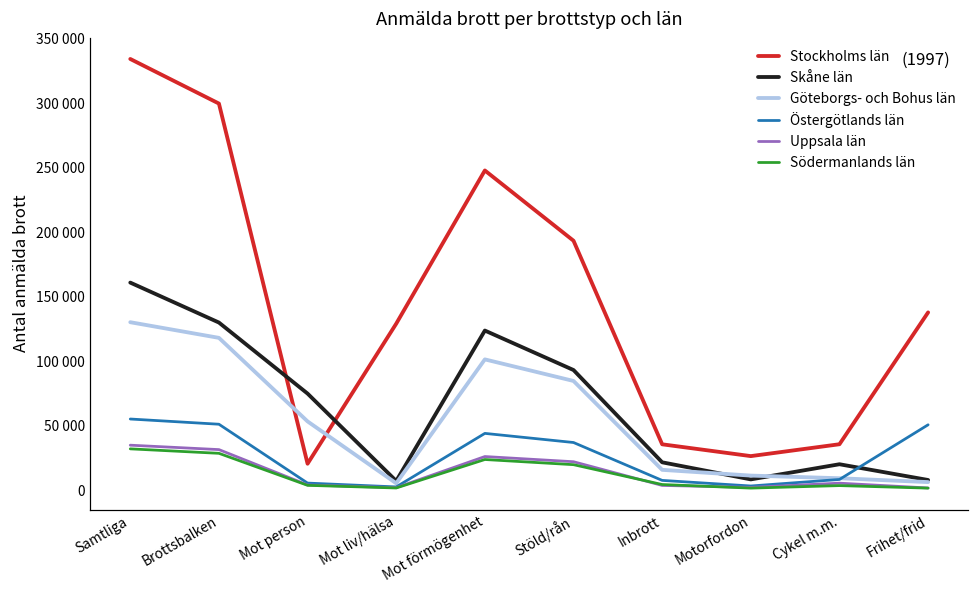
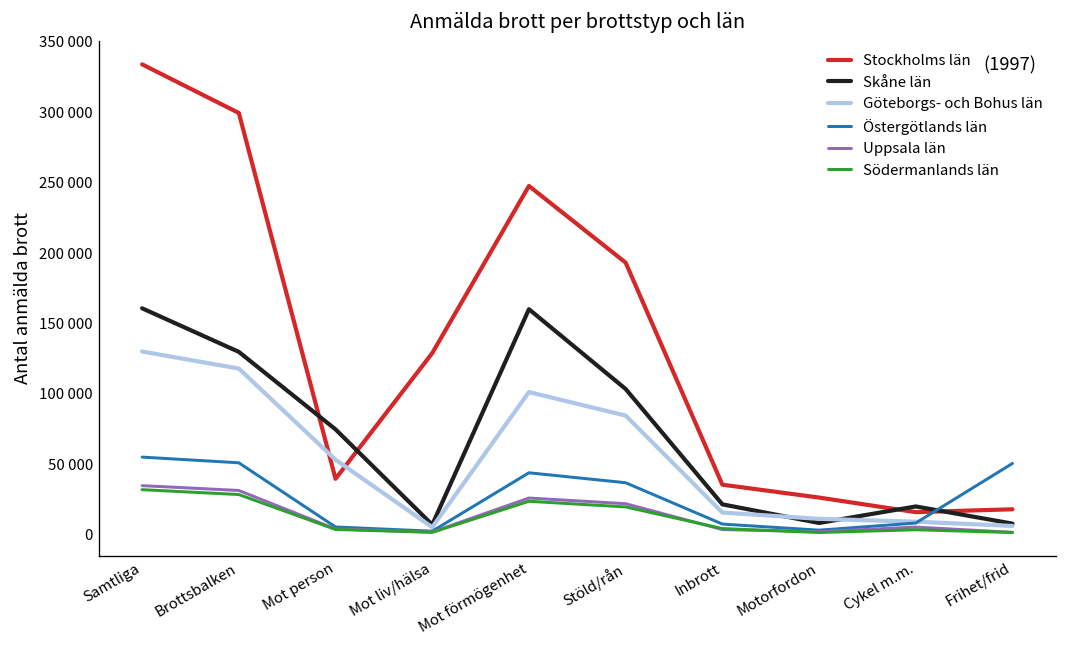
  {
    "Stockholms län": {
      "Samtliga": 334000,
      "Brottsbalken": 300000,
-     "Mot person": 21000,
+     "Mot person": 40000,
      "Mot liv/hälsa": 129000,
      "Mot förmögenhet": 248000,
      "Stöld/rån": 193000,
      "Inbrott": 36000,
      "Motorfordon": 26000,
-     "Cykel m.m.": 36000,
-     "Frihet/frid": 138000
+     "Cykel m.m.": 16000,
+     "Frihet/frid": 18000
    },
    "Skåne län": {
      "Samtliga": 161000,
      "Brottsbalken": 130000,
      "Mot person": 75000,
-     "Mot förmögenhet": 124000,
-     "Stöld/rån": 93000,
+     "Mot förmögenhet": 160000,
+     "Stöld/rån": 104000,
      "Inbrott": 22000,
      "Motorfordon": 8000,
      "Cykel m.m.": 20000
    },
    "Göteborgs- och Bohus län": {
      "Samtliga": 130000,
      "Brottsbalken": 118000,
      "Mot person": 53000,
      "Mot förmögenhet": 101000,
      "Stöld/rån": 85000,
      "Inbrott": 16000,
      "Motorfordon": 11000
    },
    "Östergötlands län": {
      "Samtliga": 55000,
      "Brottsbalken": 51000,
      "Mot förmögenhet": 44000,
      "Stöld/rån": 37000,
      "Inbrott": 8000,
      "Frihet/frid": 51000
    },
    "Uppsala län": {
      "Samtliga": 35000,
      "Brottsbalken": 31000,
      "Mot förmögenhet": 26000,
      "Stöld/rån": 22000
    },
    "Södermanlands län": {
      "Samtliga": 32000,
      "Brottsbalken": 29000,
      "Mot förmögenhet": 24000,
      "Stöld/rån": 20000
    }
  }
